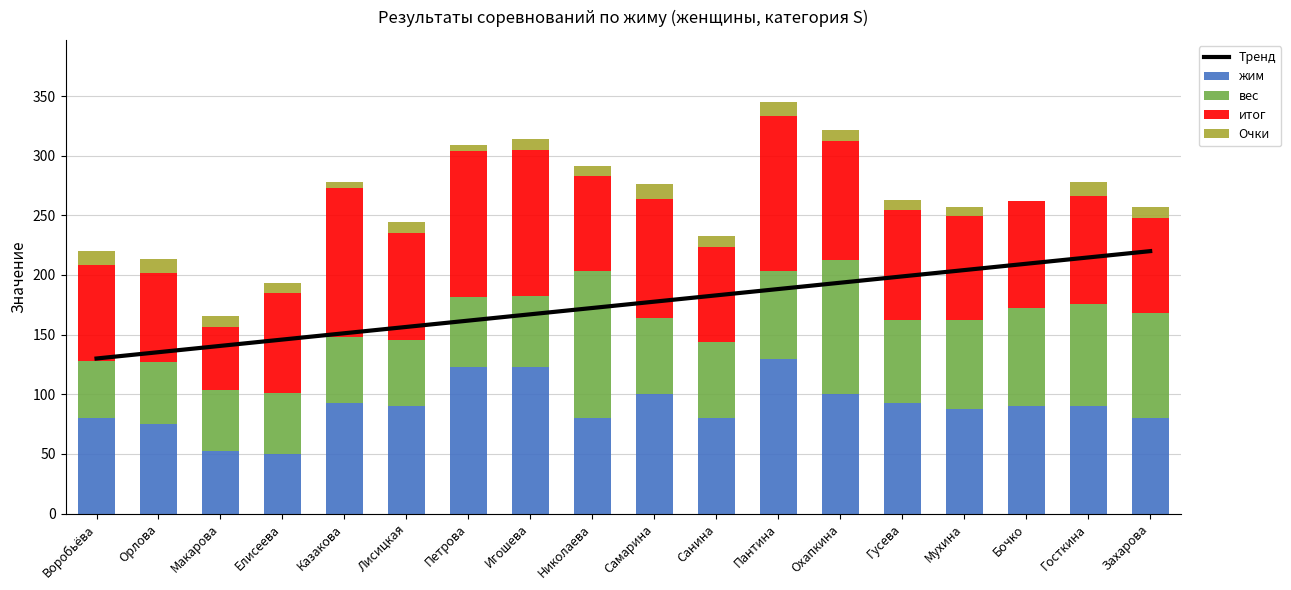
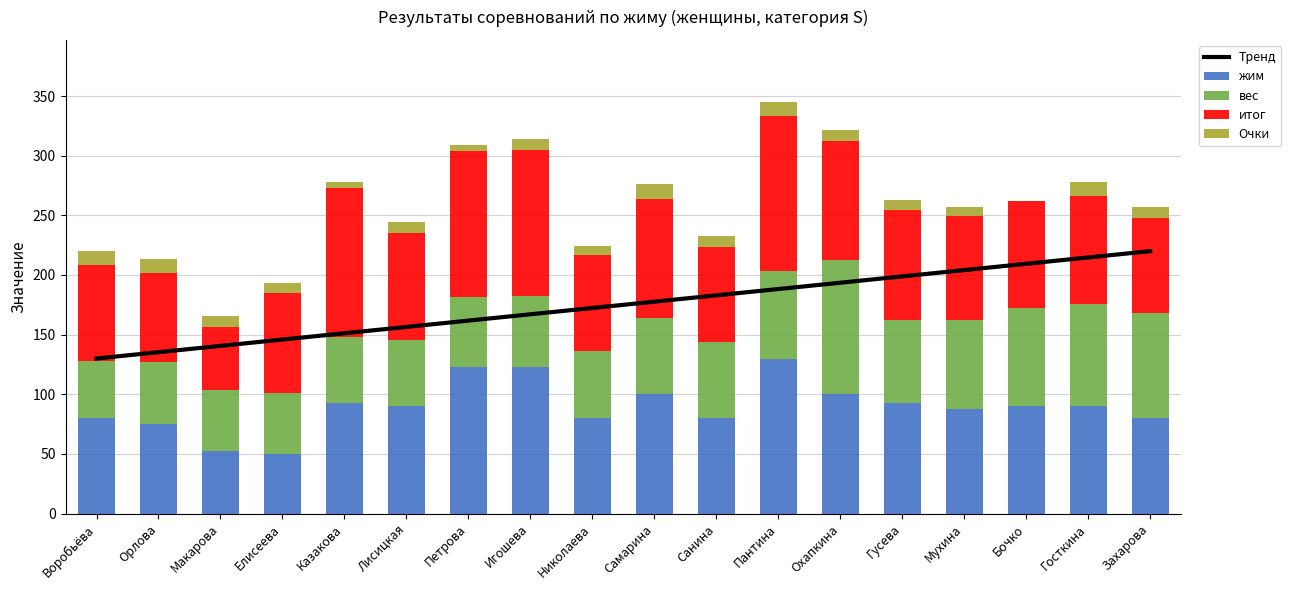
  {
    "Тренд": {
      "Воробьёва": 130,
      "Орлова": 135,
      "Макарова": 141,
      "Елисеева": 146,
      "Казакова": 151,
      "Лисицкая": 156,
      "Петрова": 162,
      "Игошева": 167,
      "Николаева": 172,
      "Самарина": 178,
      "Санина": 183,
      "Пантина": 188,
      "Охапкина": 194,
      "Гусева": 199,
      "Мухина": 204,
      "Бочко": 209,
      "Госткина": 215,
      "Захарова": 220
    },
    "жим": {
      "Воробьёва": 80,
      "Орлова": 75,
      "Макарова": 53,
      "Елисеева": 50,
      "Казакова": 93,
      "Лисицкая": 90,
      "Петрова": 123,
      "Игошева": 123,
      "Николаева": 80,
      "Самарина": 100,
      "Санина": 80,
      "Пантина": 130,
      "Охапкина": 100,
      "Гусева": 93,
      "Мухина": 88,
      "Бочко": 90,
      "Госткина": 90,
      "Захарова": 80
    },
    "вес": {
      "Воробьёва": 48,
      "Орлова": 52,
      "Макарова": 52,
      "Елисеева": 51,
      "Казакова": 56,
      "Лисицкая": 55,
      "Петрова": 59,
      "Игошева": 60,
-     "Николаева": 123,
+     "Николаева": 57,
      "Самарина": 64,
      "Санина": 64,
      "Пантина": 73,
      "Охапкина": 113,
      "Гусева": 70,
      "Мухина": 75,
      "Бочко": 82,
      "Госткина": 86,
      "Захарова": 88
    },
    "итог": {
      "Воробьёва": 80,
      "Орлова": 75,
      "Макарова": 53,
      "Елисеева": 84,
      "Казакова": 125,
      "Лисицкая": 90,
      "Петрова": 123,
      "Игошева": 123,
      "Николаева": 80,
      "Самарина": 100,
      "Санина": 80,
      "Пантина": 130,
      "Охапкина": 100,
      "Гусева": 93,
      "Мухина": 88,
      "Бочко": 90,
      "Госткина": 90,
      "Захарова": 80
    },
    "Очки": {
      "Воробьёва": 12,
      "Орлова": 12,
      "Макарова": 9,
      "Елисеева": 8,
      "Казакова": 5,
      "Лисицкая": 9,
      "Петрова": 5,
      "Игошева": 9,
      "Николаева": 8,
      "Самарина": 12,
      "Санина": 9,
      "Пантина": 12,
      "Охапкина": 9,
      "Гусева": 8,
      "Мухина": 7,
      "Бочко": 0,
      "Госткина": 12,
      "Захарова": 9
    }
  }
